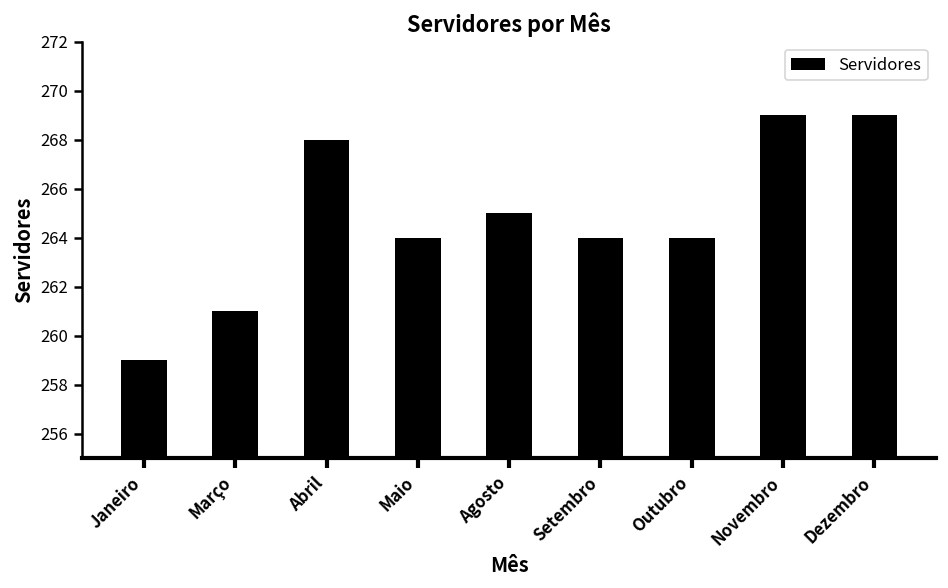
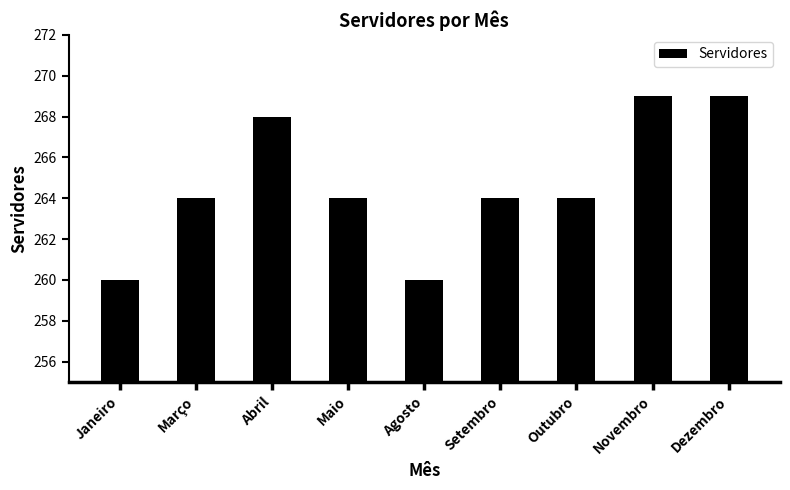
  {
-   "Janeiro": 259,
-   "Março": 261,
+   "Janeiro": 260,
+   "Março": 264,
    "Abril": 268,
    "Maio": 264,
-   "Agosto": 265,
+   "Agosto": 260,
    "Setembro": 264,
    "Outubro": 264,
    "Novembro": 269,
    "Dezembro": 269
  }
